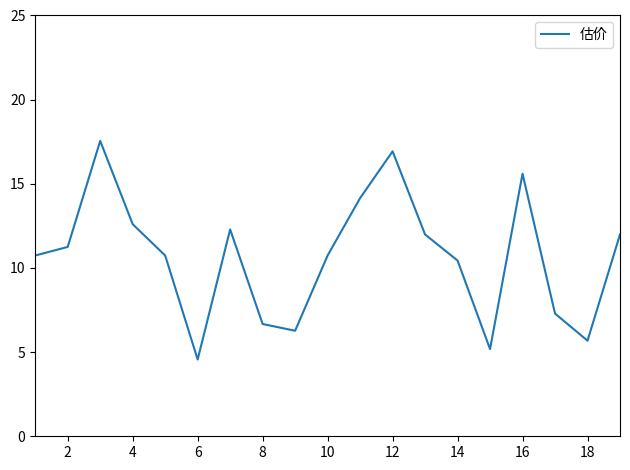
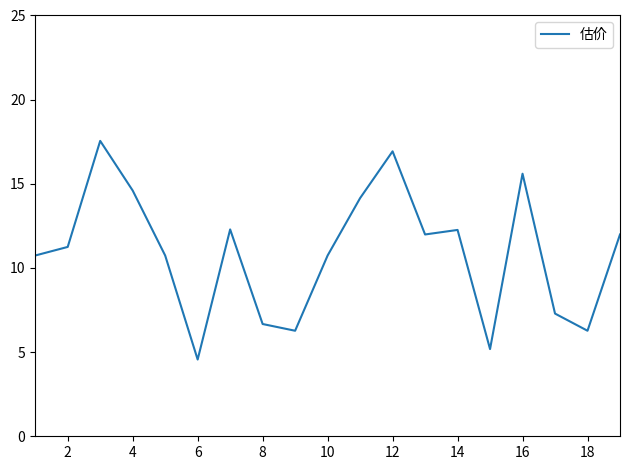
  {
    "2": 11.3,
-   "4": 12.6,
+   "4": 14.6,
    "6": 4.6,
    "8": 6.7,
    "10": 10.7,
    "12": 16.9,
-   "14": 10.4,
+   "14": 12.3,
    "16": 15.6,
-   "18": 5.7
+   "18": 6.3
  }
